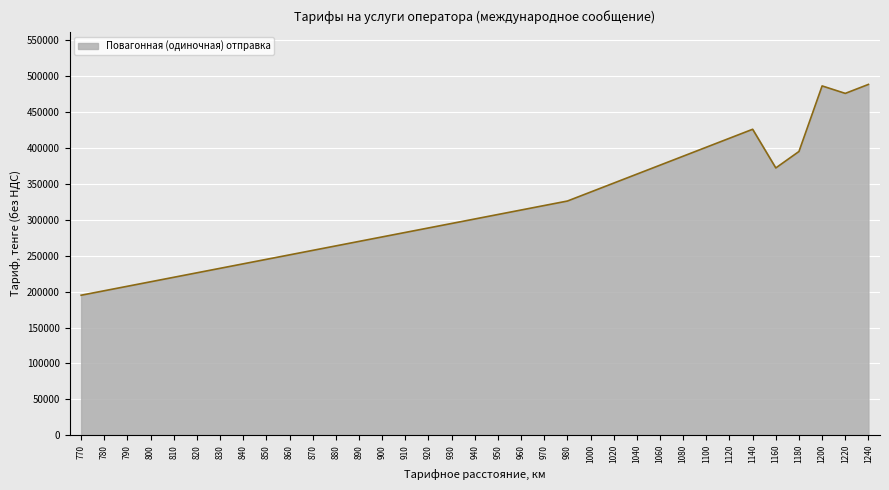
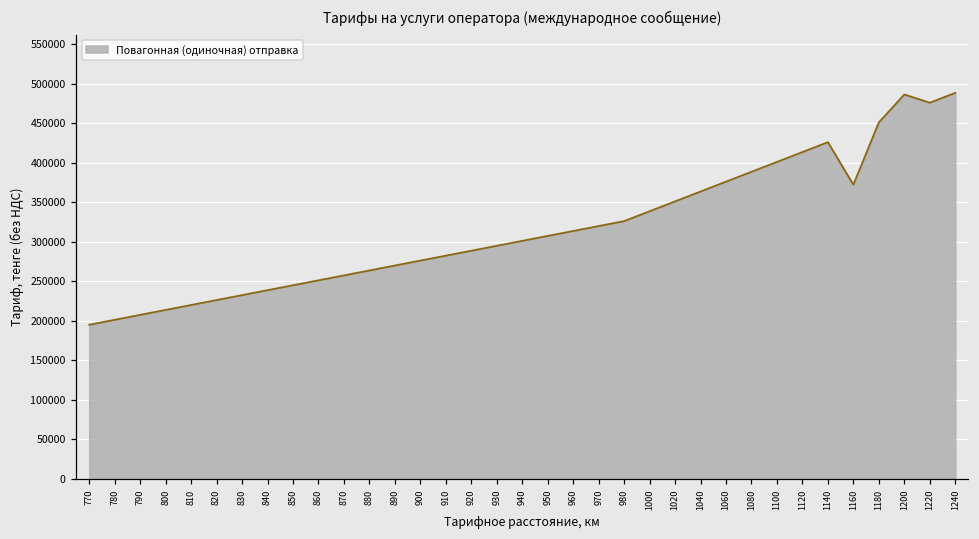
  {
    "770": 190000,
    "780": 200000,
    "790": 210000,
    "800": 210000,
    "810": 220000,
    "820": 230000,
    "830": 230000,
    "840": 240000,
    "850": 240000,
    "860": 250000,
    "870": 260000,
    "880": 260000,
    "890": 270000,
    "900": 280000,
    "910": 280000,
    "920": 290000,
    "930": 290000,
    "940": 300000,
    "950": 310000,
    "960": 310000,
    "970": 320000,
    "980": 330000,
    "1000": 340000,
    "1020": 350000,
    "1040": 360000,
    "1060": 380000,
    "1080": 390000,
    "1100": 400000,
    "1120": 410000,
    "1140": 430000,
    "1160": 370000,
-   "1180": 400000,
+   "1180": 450000,
    "1200": 490000,
    "1220": 480000,
    "1240": 490000
  }
